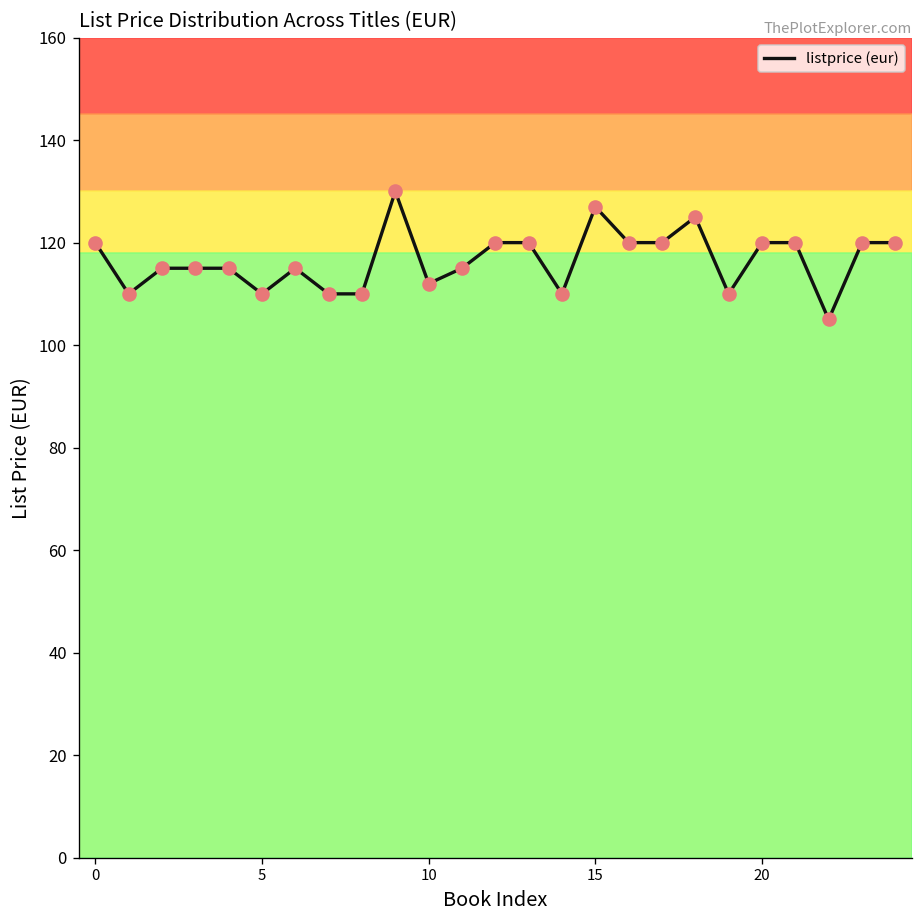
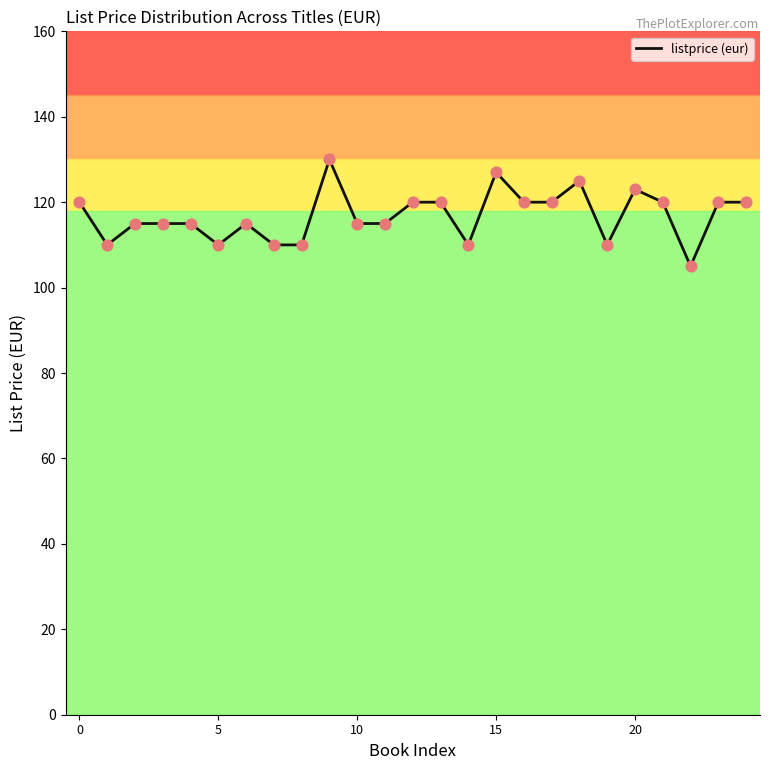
  {
    "0": 120,
    "5": 110,
-   "10": 112,
+   "10": 115,
    "15": 127,
-   "20": 120
+   "20": 123
  }
